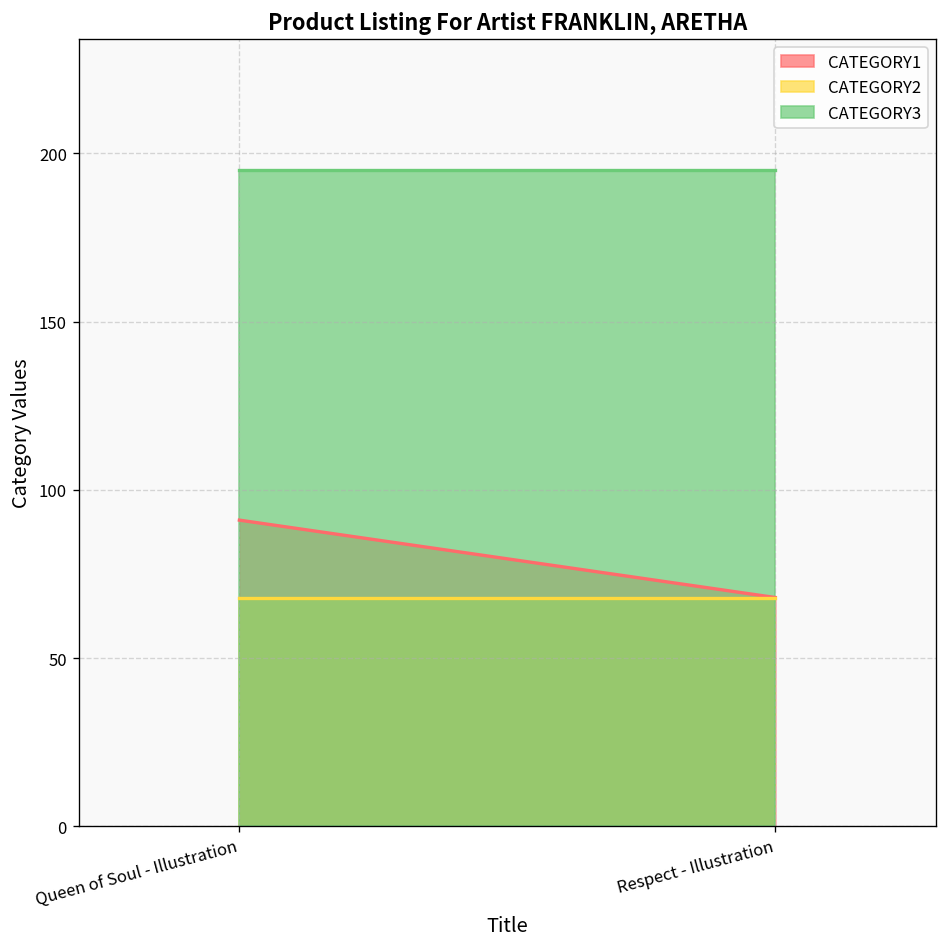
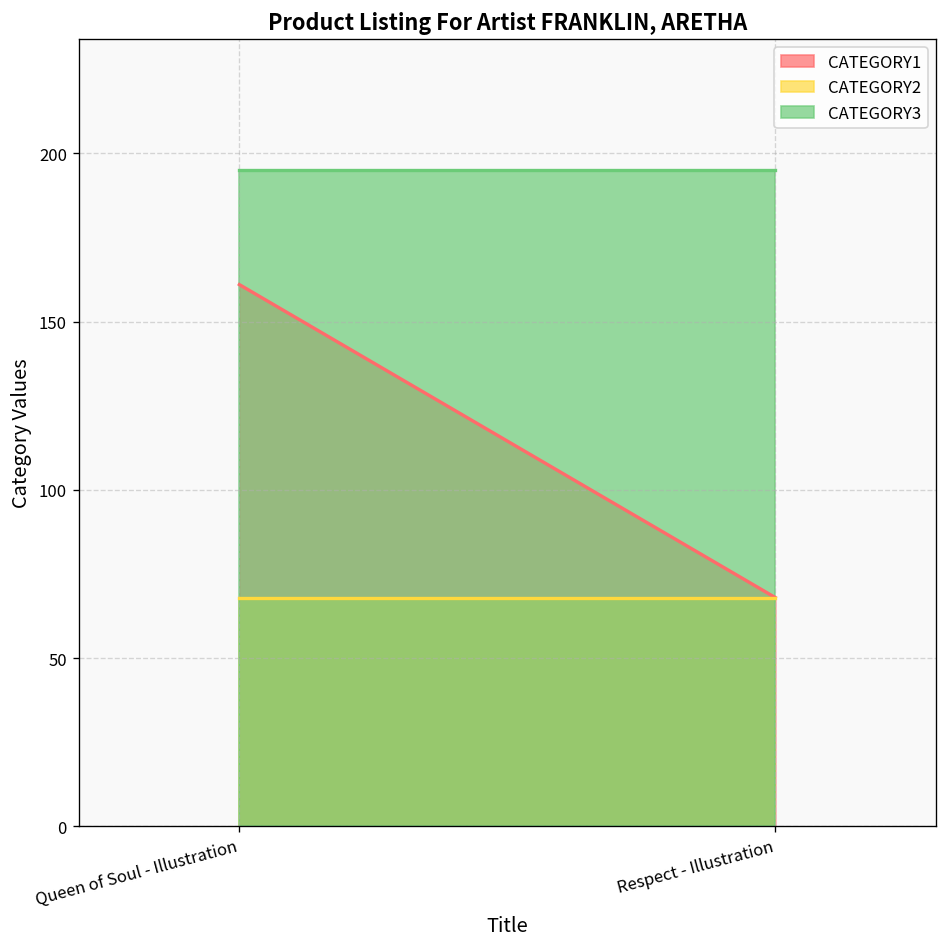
  {
    "CATEGORY1": {
-     "Queen of Soul - Illustration": 91
+     "Queen of Soul - Illustration": 161
    },
    "CATEGORY2": {
      "Queen of Soul - Illustration": 68
    },
    "CATEGORY3": {
      "Queen of Soul - Illustration": 195,
      "Respect - Illustration": 195
    }
  }
